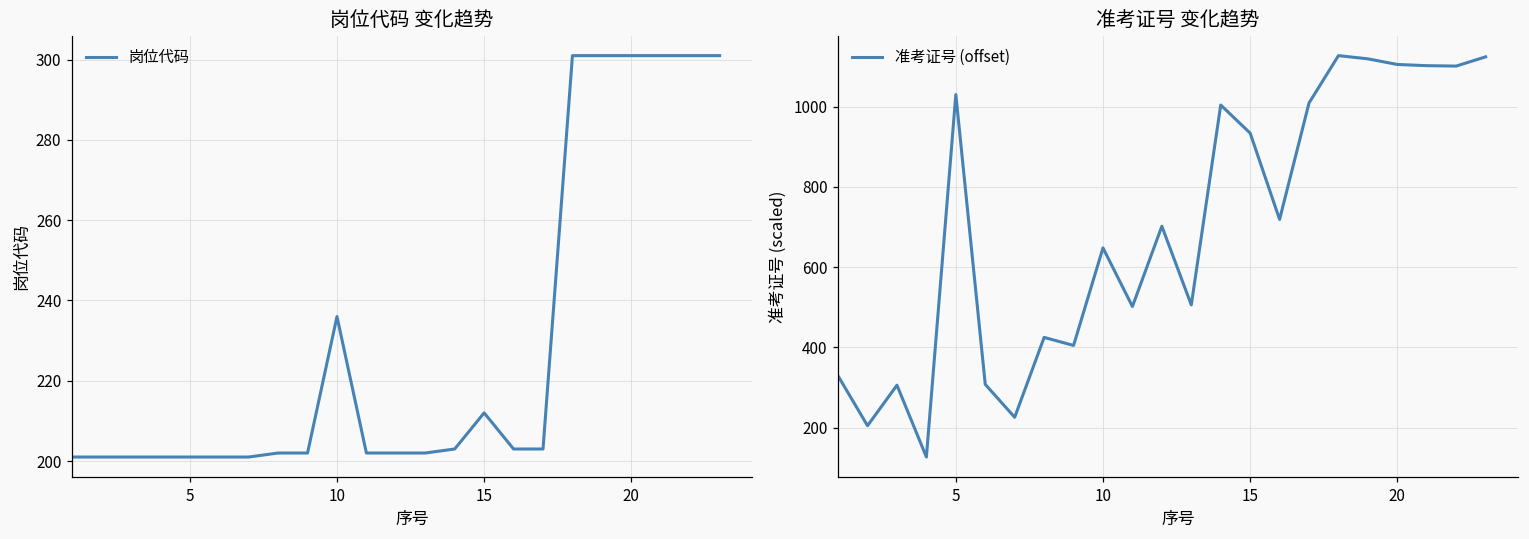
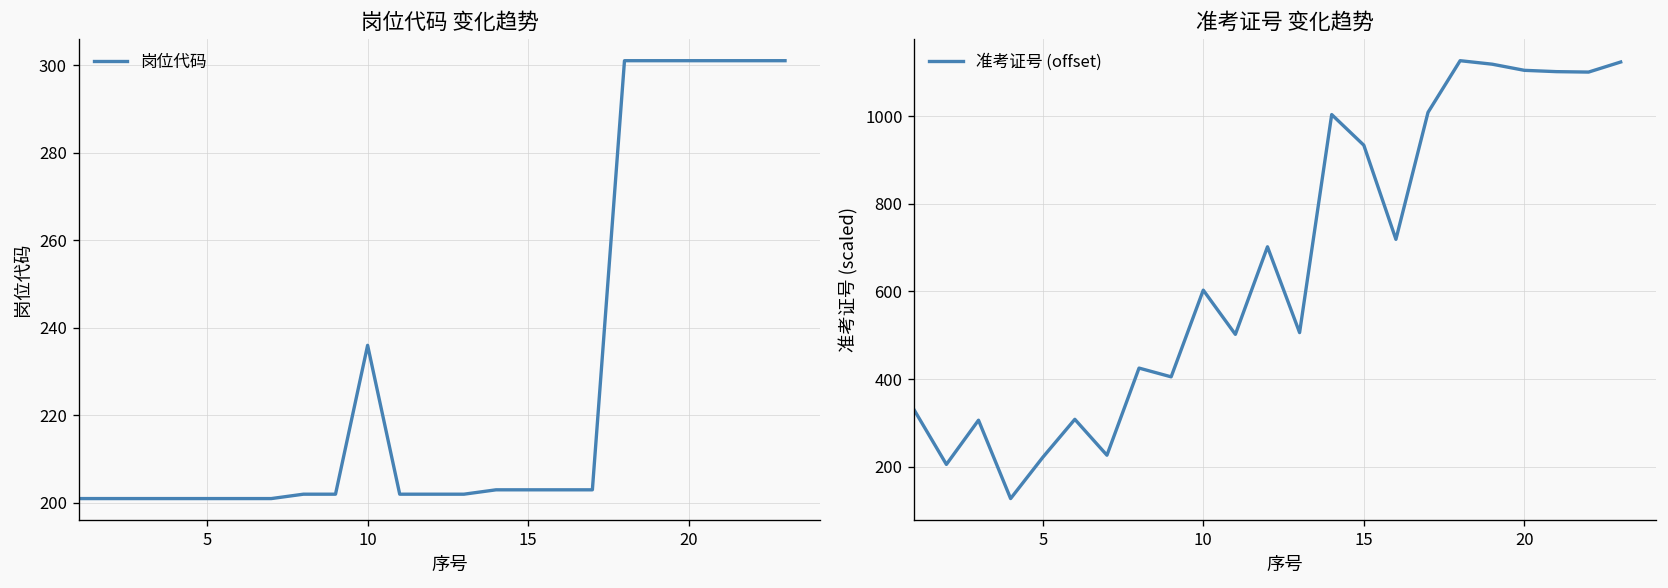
  {
    "岗位代码 变化趋势": {
      "5": 201,
      "10": 236,
-     "15": 212,
+     "15": 203,
      "20": 301
    },
    "准考证号 变化趋势": {
-     "5": 1030,
-     "10": 650,
+     "5": 220,
+     "10": 600,
      "15": 930,
      "20": 1110
    }
  }
